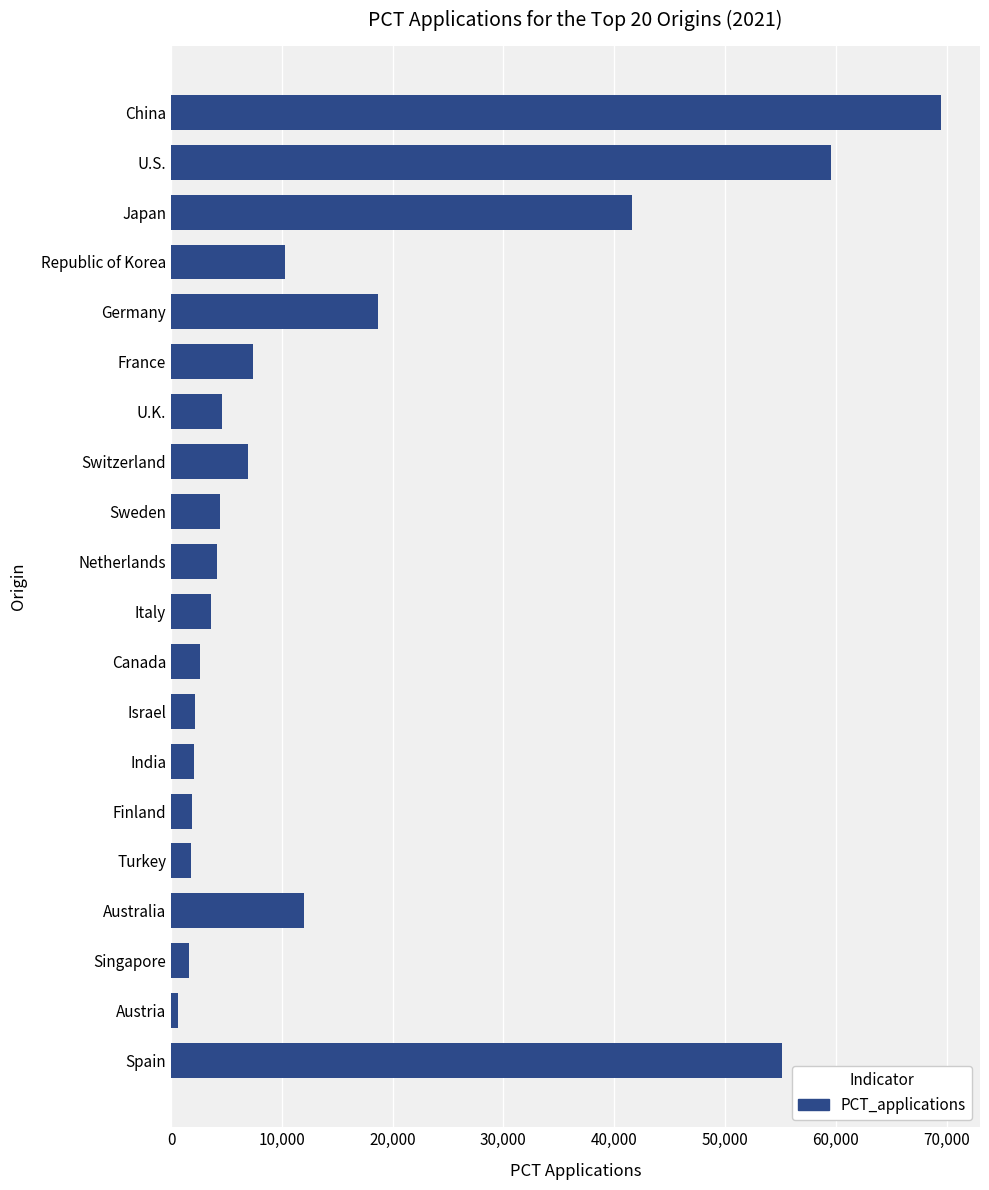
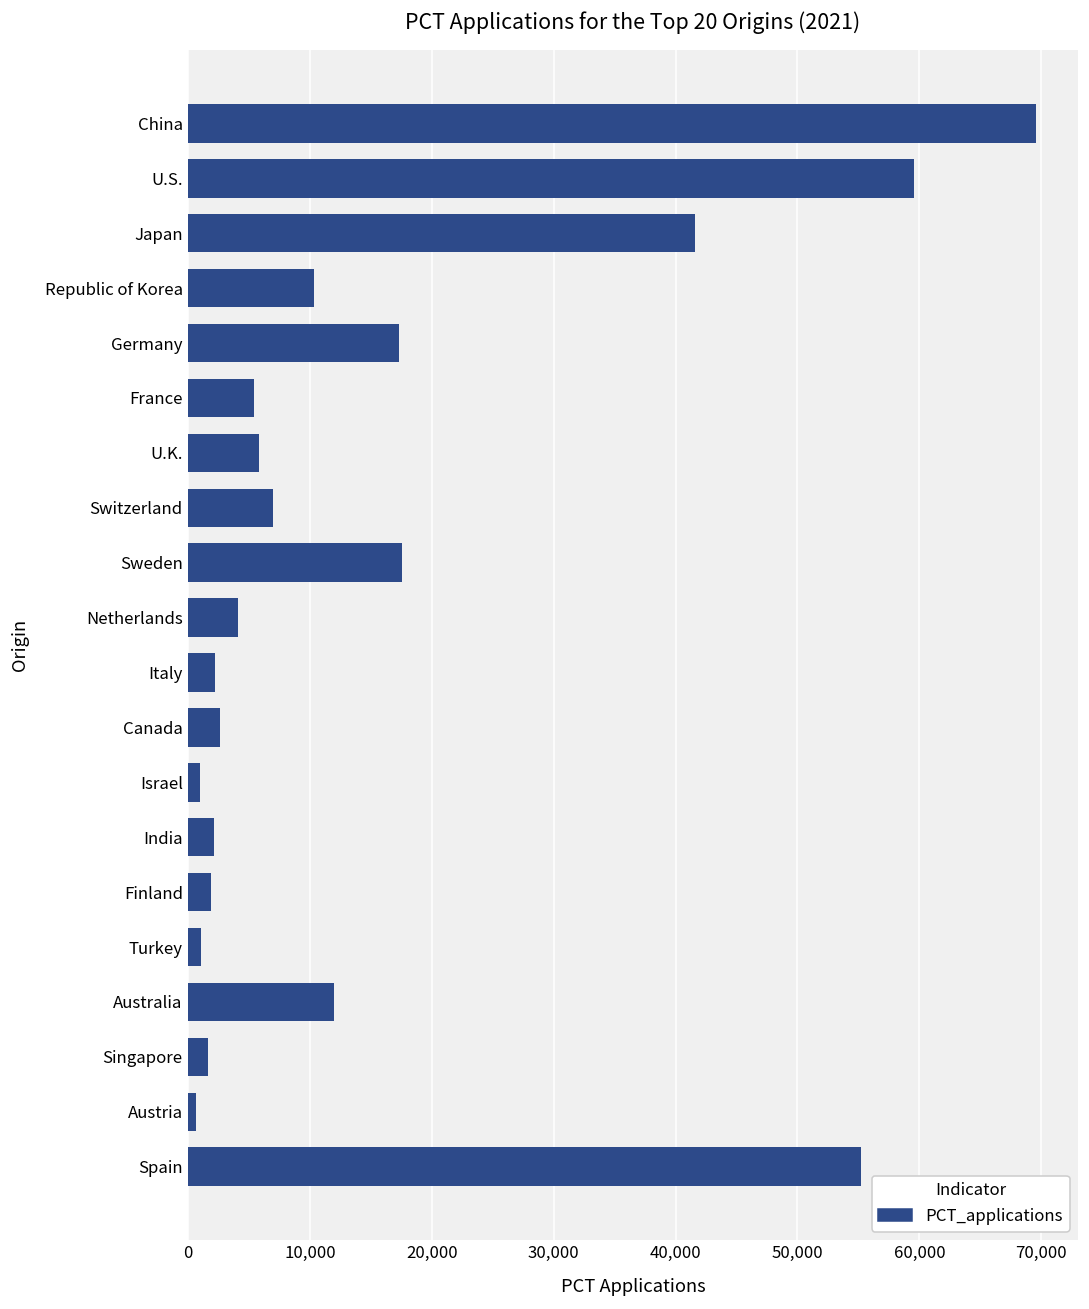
  {
    "China": "69,500",
    "U.S.": "59,600",
    "Japan": "41,600",
    "Republic of Korea": "10,300",
-   "Germany": "18,700",
-   "France": "7,400",
-   "U.K.": "4,600",
+   "Germany": "17,300",
+   "France": "5,400",
+   "U.K.": "5,800",
    "Switzerland": "7,000",
-   "Sweden": "4,500",
+   "Sweden": "17,600",
    "Netherlands": "4,100",
-   "Italy": "3,600",
+   "Italy": "2,200",
    "Canada": "2,600",
-   "Israel": "2,100",
+   "Israel": "1,000",
    "India": "2,100",
    "Finland": "1,900",
-   "Turkey": "1,800",
+   "Turkey": "1,000",
    "Australia": "12,000",
    "Singapore": "1,600",
    "Austria": "600",
    "Spain": "55,200"
  }
